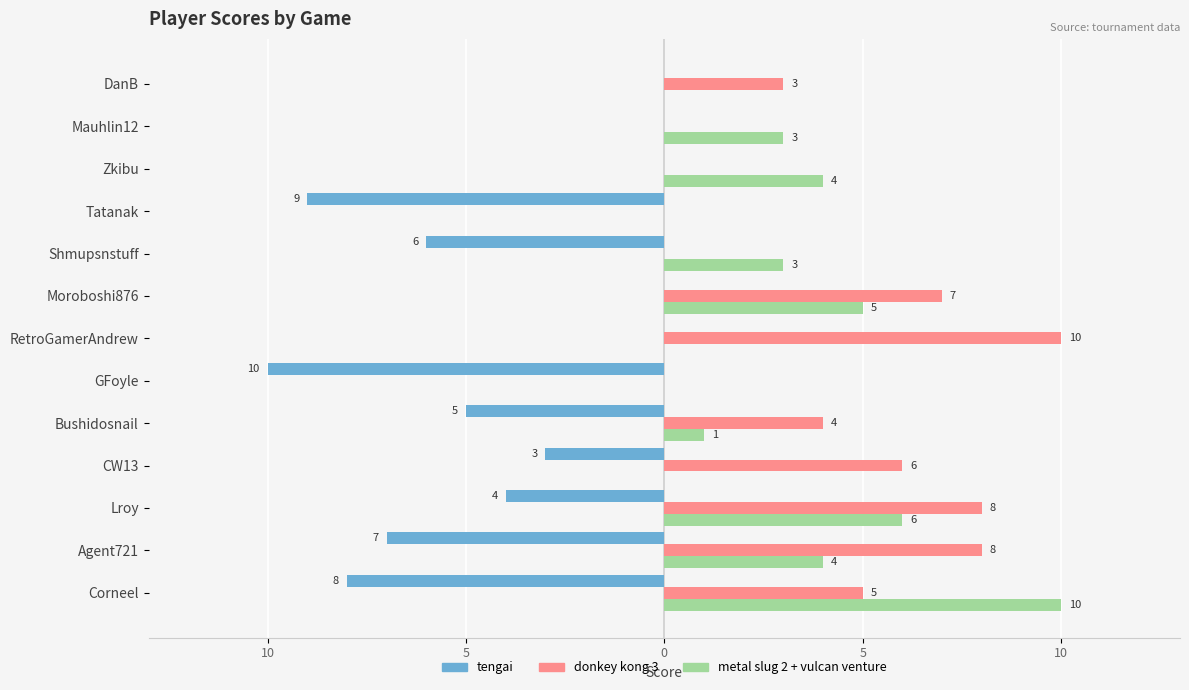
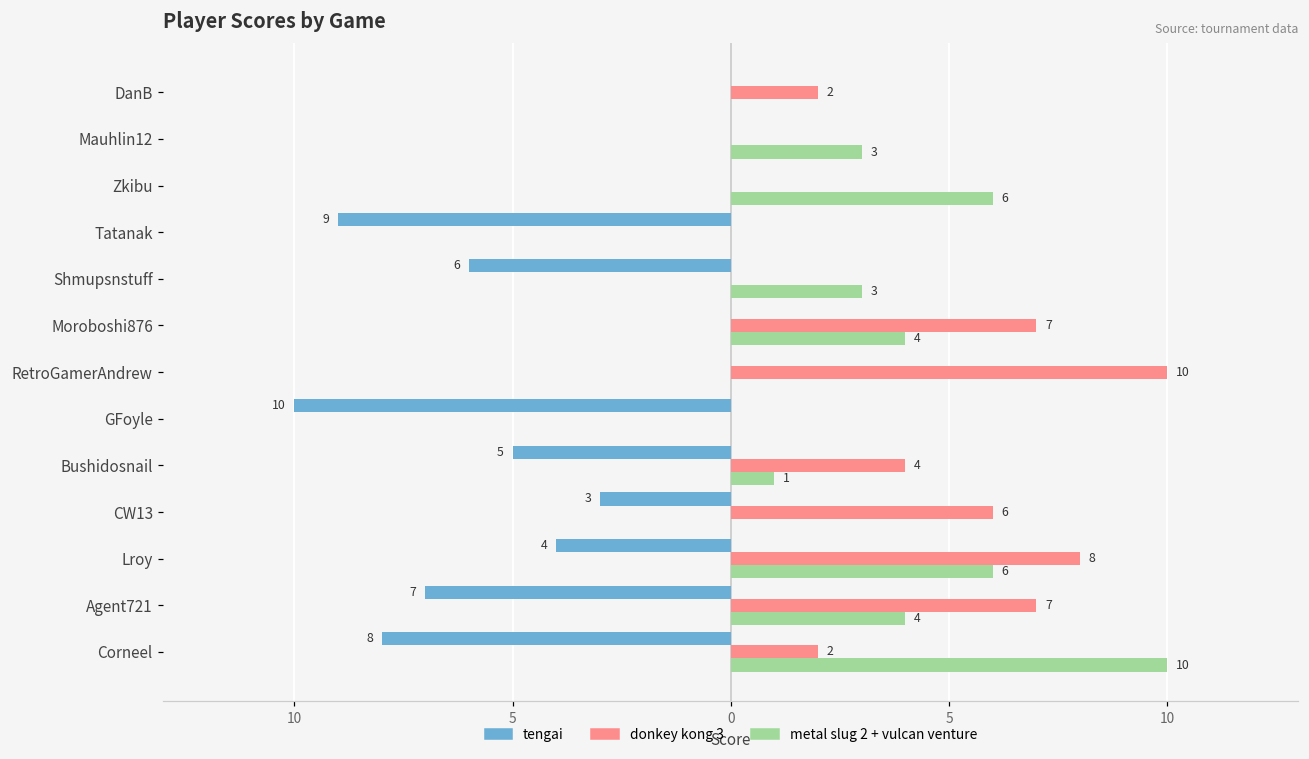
  {
    "donkey kong 3": {
-     "DanB": 3,
+     "DanB": 2,
      "Moroboshi876": 7,
      "RetroGamerAndrew": 10,
      "Bushidosnail": 4,
      "CW13": 6,
      "Lroy": 8,
-     "Agent721": 8,
-     "Corneel": 5
+     "Agent721": 7,
+     "Corneel": 2
    },
    "metal slug 2 + vulcan venture": {
      "Mauhlin12": 3,
-     "Zkibu": 4,
+     "Zkibu": 6,
      "Shmupsnstuff": 3,
-     "Moroboshi876": 5,
+     "Moroboshi876": 4,
      "Bushidosnail": 1,
      "Lroy": 6,
      "Agent721": 4,
      "Corneel": 10
    }
  }
